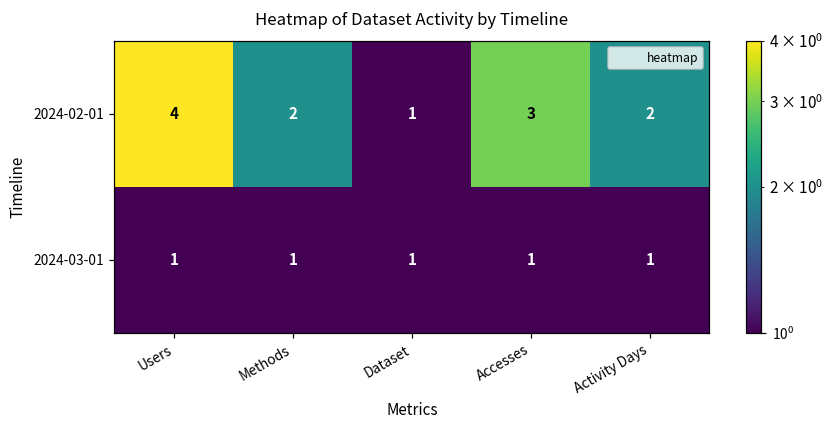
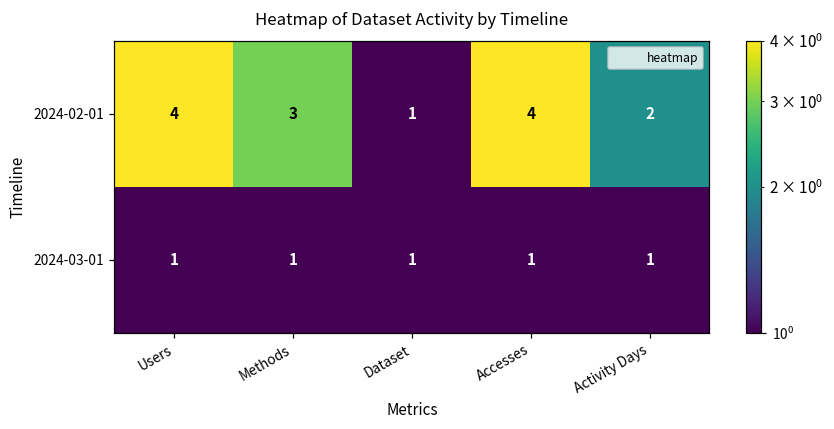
  {
    "2024-02-01": {
      "Users": 4,
-     "Methods": 2,
+     "Methods": 3,
      "Dataset": 1,
-     "Accesses": 3,
+     "Accesses": 4,
      "Activity Days": 2
    },
    "2024-03-01": {
      "Users": 1,
      "Methods": 1,
      "Dataset": 1,
      "Accesses": 1,
      "Activity Days": 1
    }
  }
